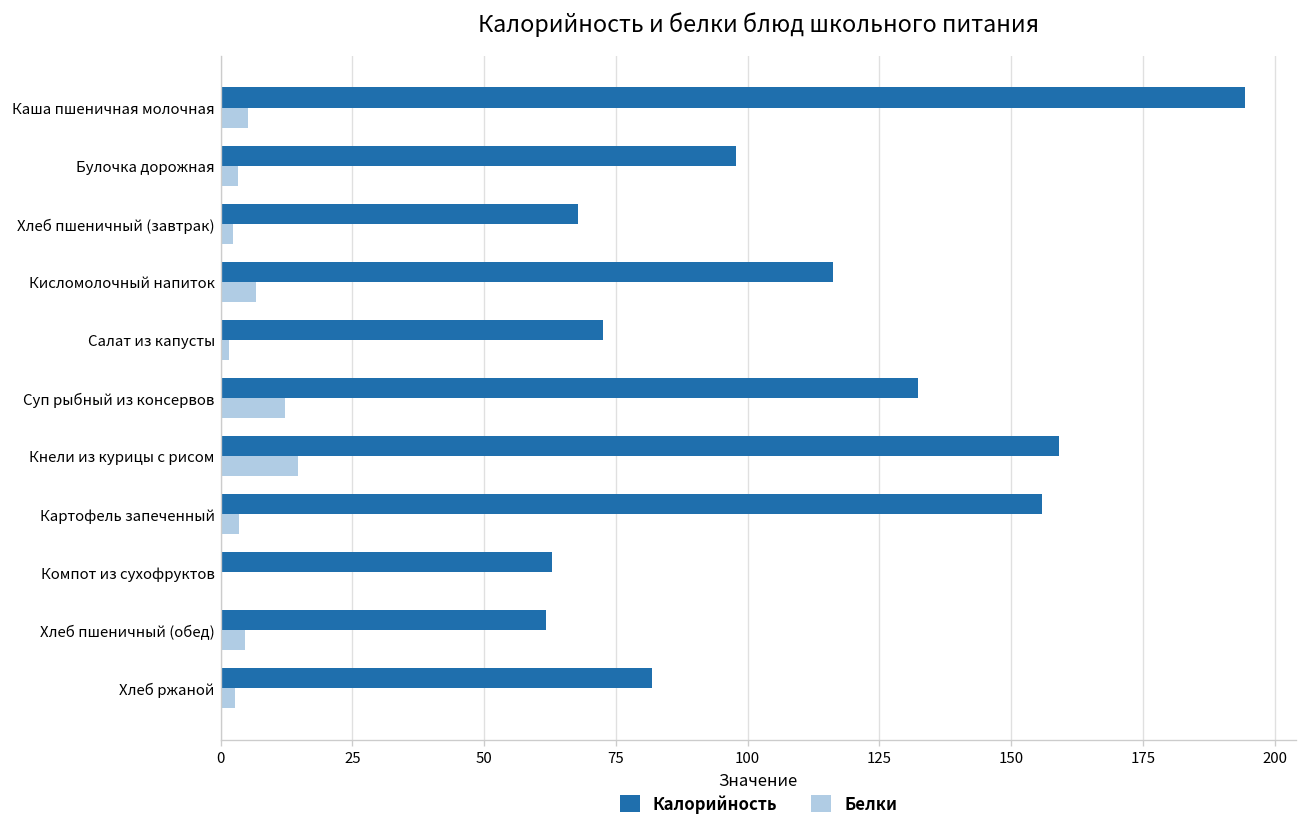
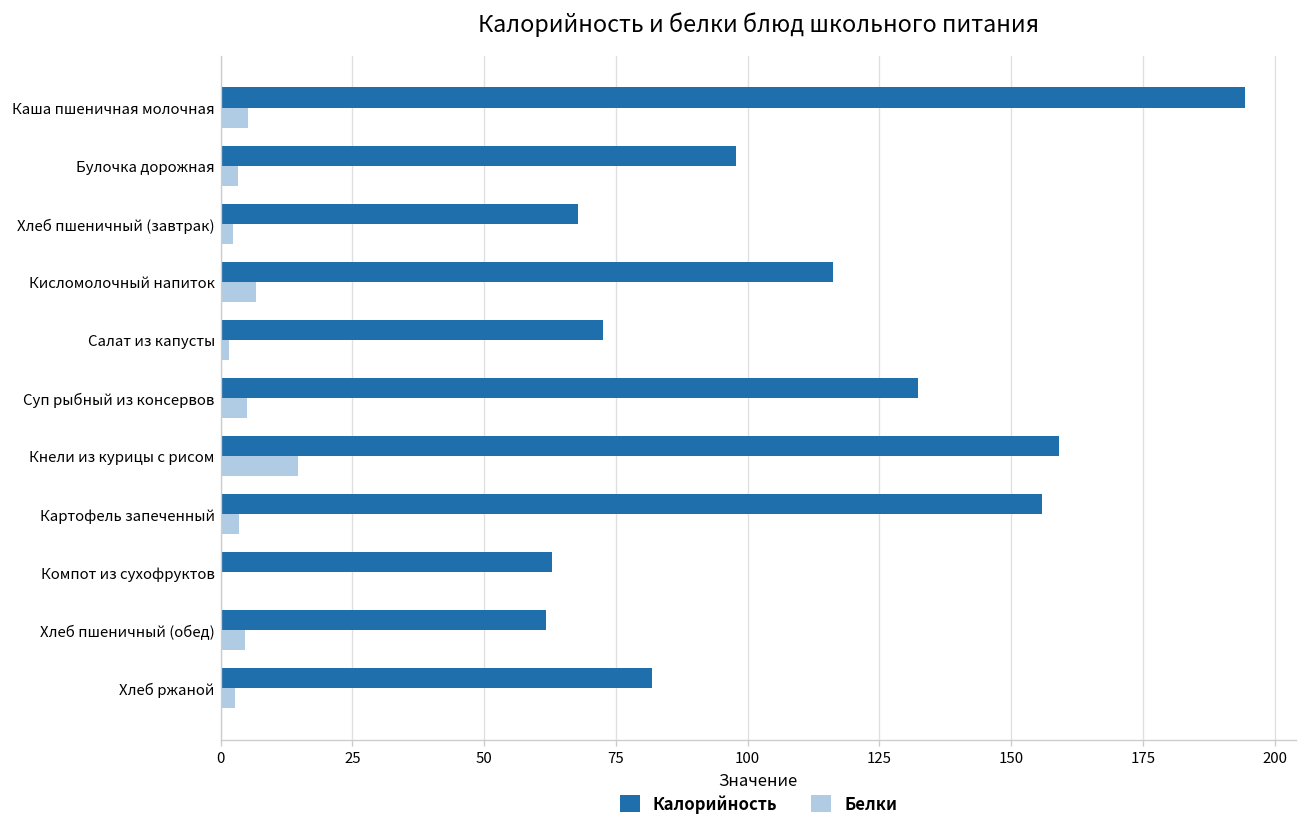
  {
    "Калорийность": {
      "Каша пшеничная молочная": 194,
      "Булочка дорожная": 98,
      "Хлеб пшеничный (завтрак)": 68,
      "Кисломолочный напиток": 116,
      "Салат из капусты": 73,
      "Суп рыбный из консервов": 132,
      "Кнели из курицы с рисом": 159,
      "Картофель запеченный": 156,
      "Компот из сухофруктов": 63,
      "Хлеб пшеничный (обед)": 62,
      "Хлеб ржаной": 82
    },
    "Белки": {
      "Каша пшеничная молочная": 5,
      "Булочка дорожная": 3,
      "Хлеб пшеничный (завтрак)": 2,
      "Кисломолочный напиток": 7,
      "Салат из капусты": 2,
-     "Суп рыбный из консервов": 12,
+     "Суп рыбный из консервов": 5,
      "Кнели из курицы с рисом": 15,
      "Картофель запеченный": 3,
      "Хлеб пшеничный (обед)": 5,
      "Хлеб ржаной": 3
    }
  }
